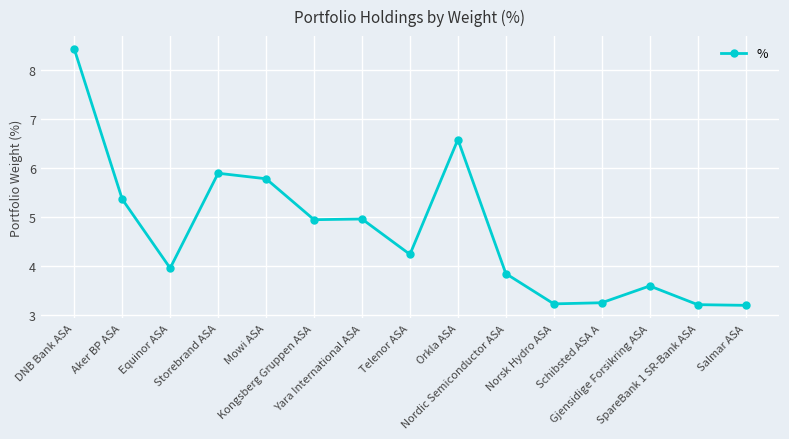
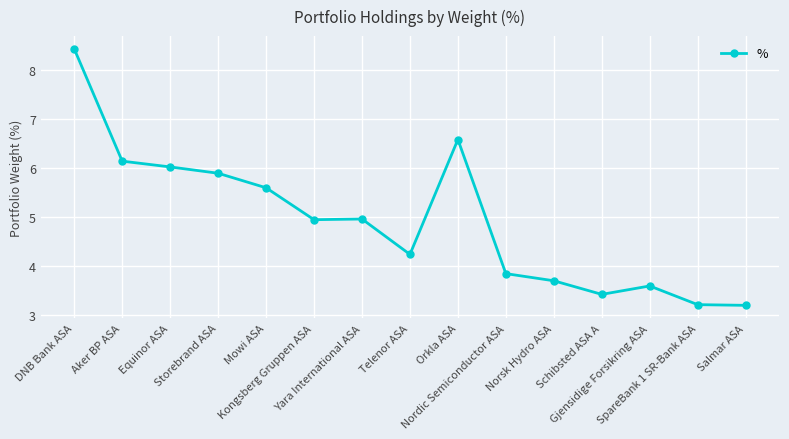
  {
    "DNB Bank ASA": 8.4,
-   "Aker BP ASA": 5.4,
-   "Equinor ASA": 4.0,
+   "Aker BP ASA": 6.1,
+   "Equinor ASA": 6.0,
    "Storebrand ASA": 5.9,
-   "Mowi ASA": 5.8,
+   "Mowi ASA": 5.6,
    "Kongsberg Gruppen ASA": 5.0,
    "Yara International ASA": 5.0,
    "Telenor ASA": 4.2,
    "Orkla ASA": 6.6,
    "Nordic Semiconductor ASA": 3.8,
-   "Norsk Hydro ASA": 3.2,
-   "Schibsted ASA A": 3.3,
+   "Norsk Hydro ASA": 3.7,
+   "Schibsted ASA A": 3.4,
    "Gjensidige Forsikring ASA": 3.6,
    "SpareBank 1 SR-Bank ASA": 3.2,
    "Salmar ASA": 3.2
  }
